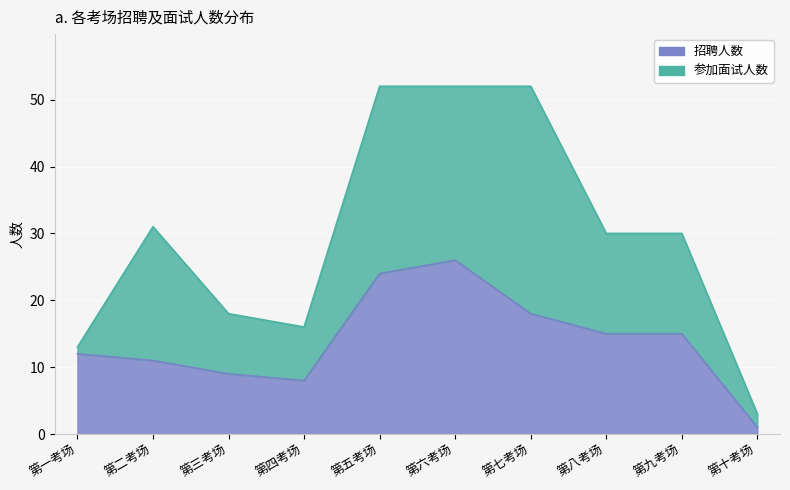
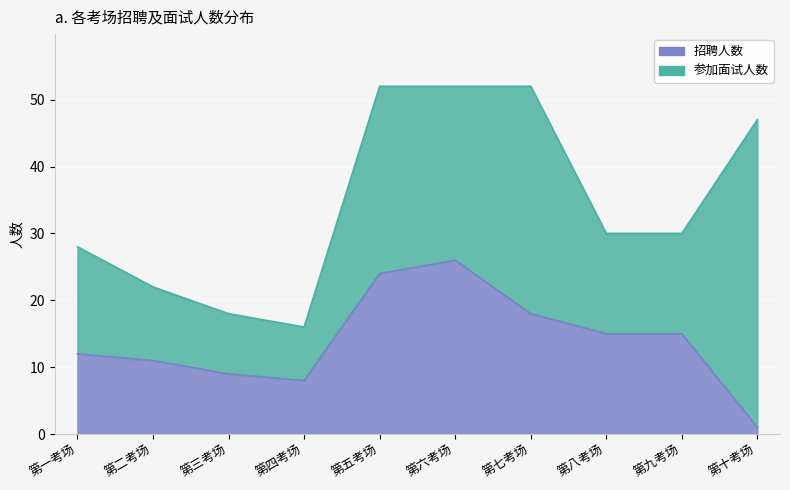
  {
    "招聘人数": {
      "第一考场": 12,
      "第二考场": 11,
      "第三考场": 9,
      "第四考场": 8,
      "第五考场": 24,
      "第六考场": 26,
      "第七考场": 18,
      "第八考场": 15,
      "第九考场": 15,
      "第十考场": 1
    },
    "参加面试人数": {
-     "第一考场": 13,
-     "第二考场": 31,
+     "第一考场": 28,
+     "第二考场": 22,
      "第三考场": 18,
      "第四考场": 16,
      "第五考场": 52,
      "第六考场": 52,
      "第七考场": 52,
      "第八考场": 30,
      "第九考场": 30,
-     "第十考场": 3
+     "第十考场": 47
    }
  }
